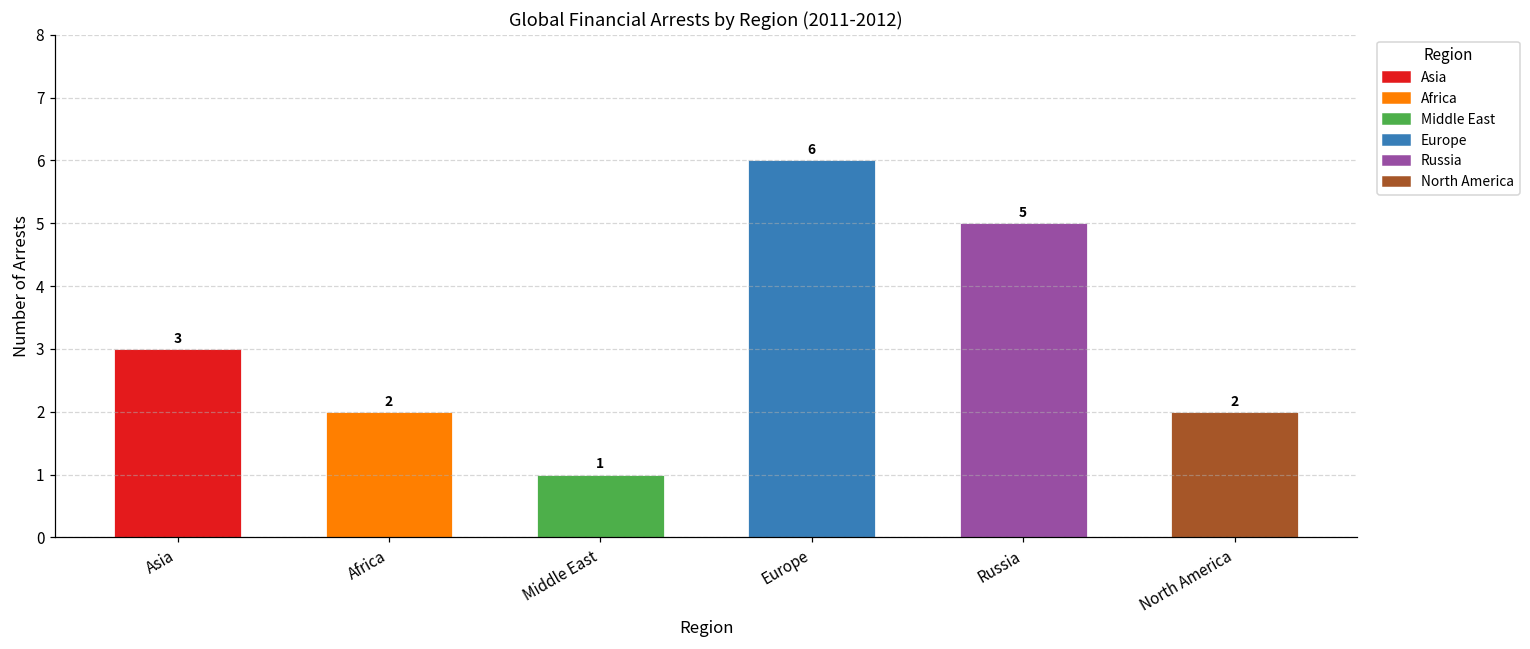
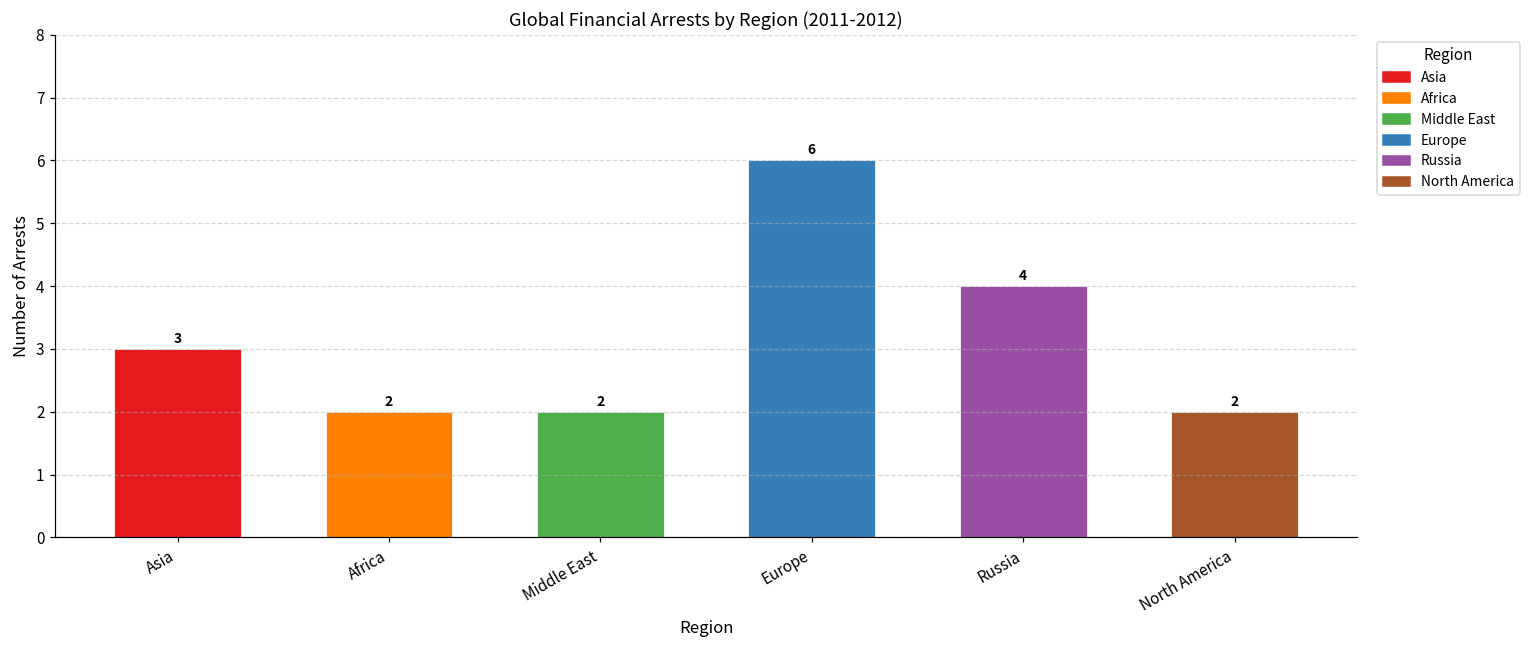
  {
    "Asia": 3,
    "Africa": 2,
-   "Middle East": 1,
+   "Middle East": 2,
    "Europe": 6,
-   "Russia": 5,
+   "Russia": 4,
    "North America": 2
  }
